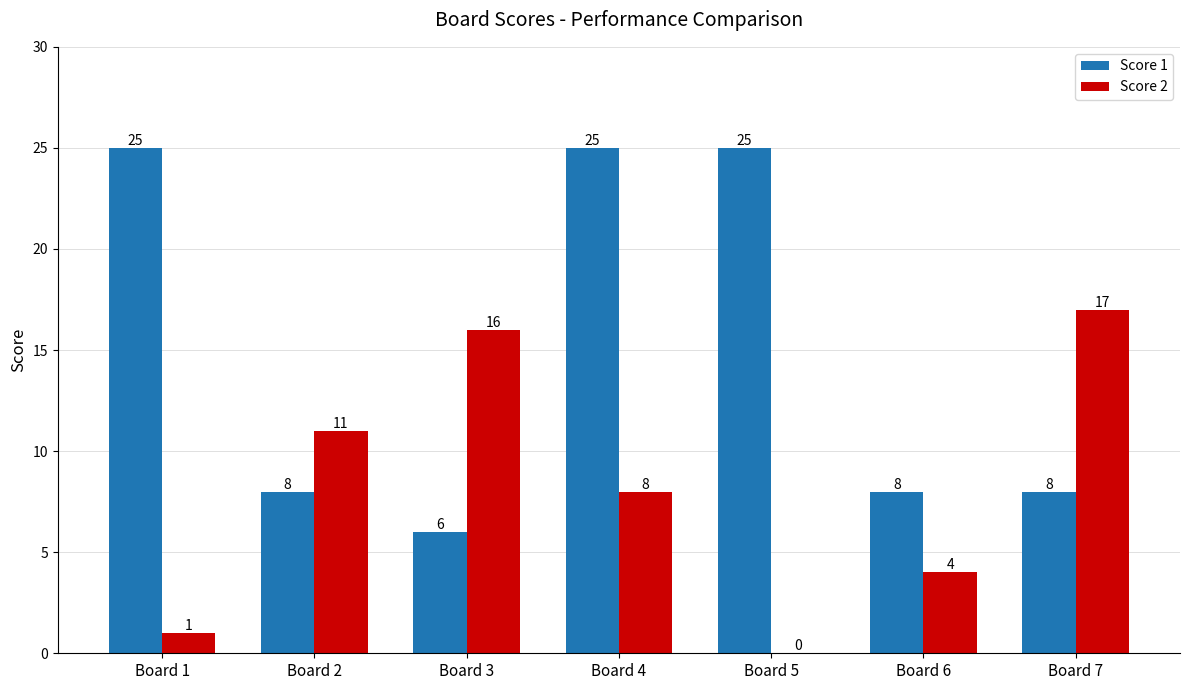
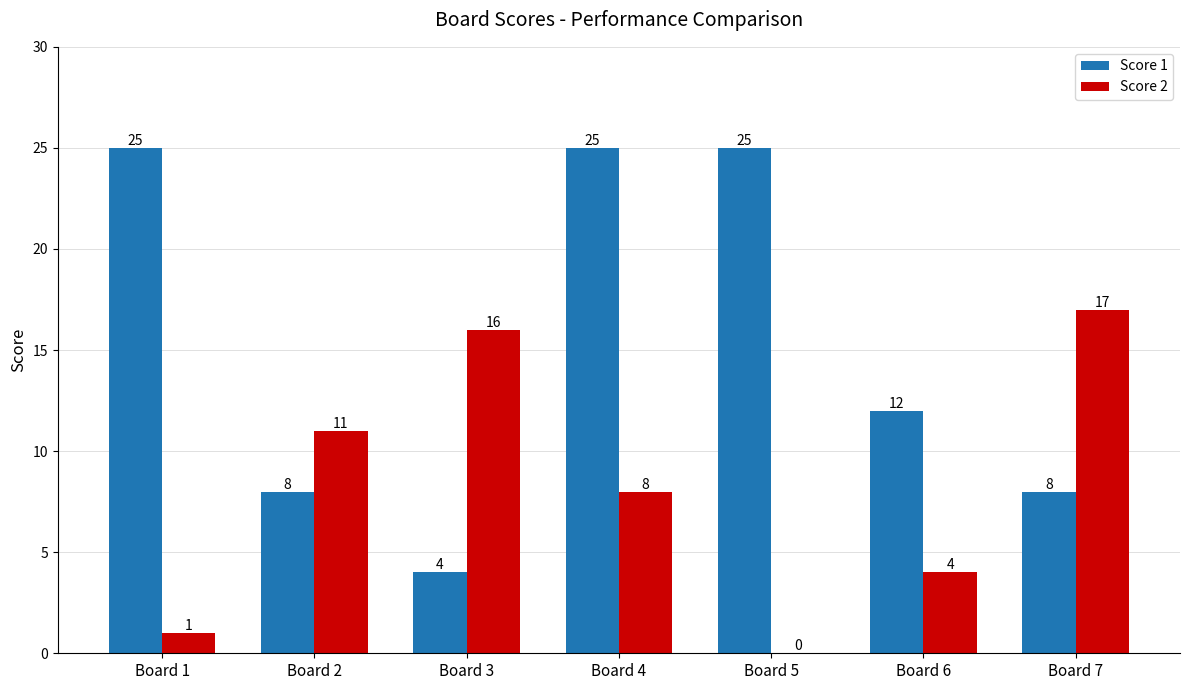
  {
    "Score 1": {
      "Board 1": 25,
      "Board 2": 8,
-     "Board 3": 6,
+     "Board 3": 4,
      "Board 4": 25,
      "Board 5": 25,
-     "Board 6": 8,
+     "Board 6": 12,
      "Board 7": 8
    },
    "Score 2": {
      "Board 1": 1,
      "Board 2": 11,
      "Board 3": 16,
      "Board 4": 8,
      "Board 5": 0,
      "Board 6": 4,
      "Board 7": 17
    }
  }
